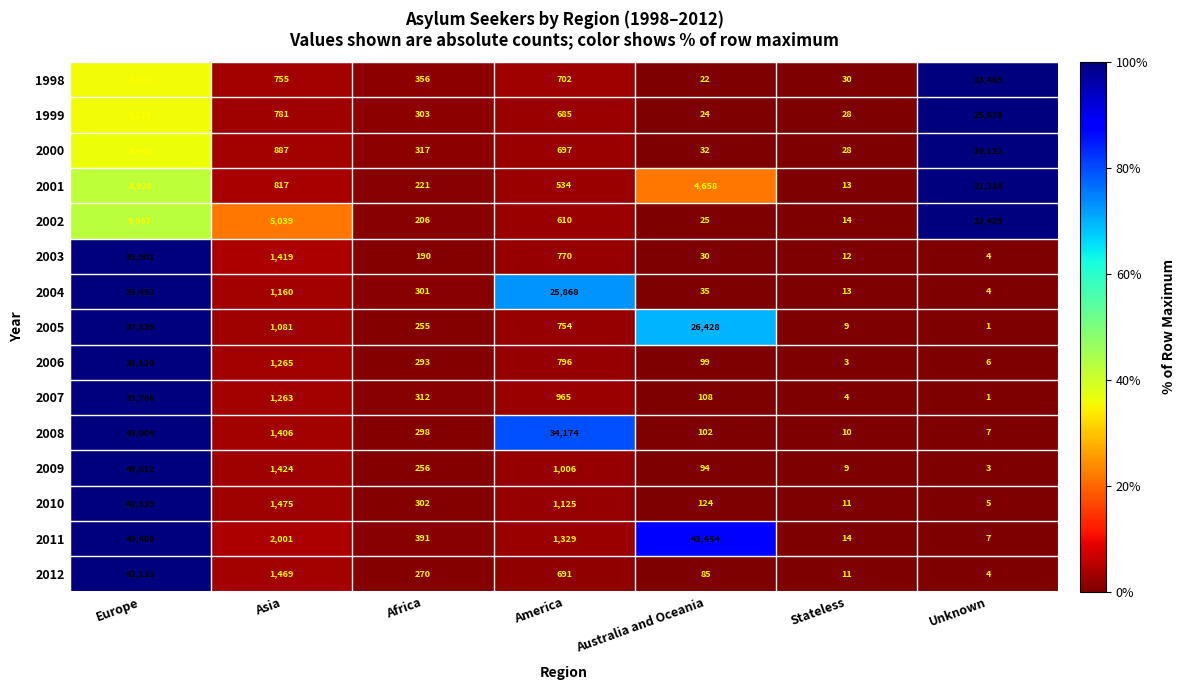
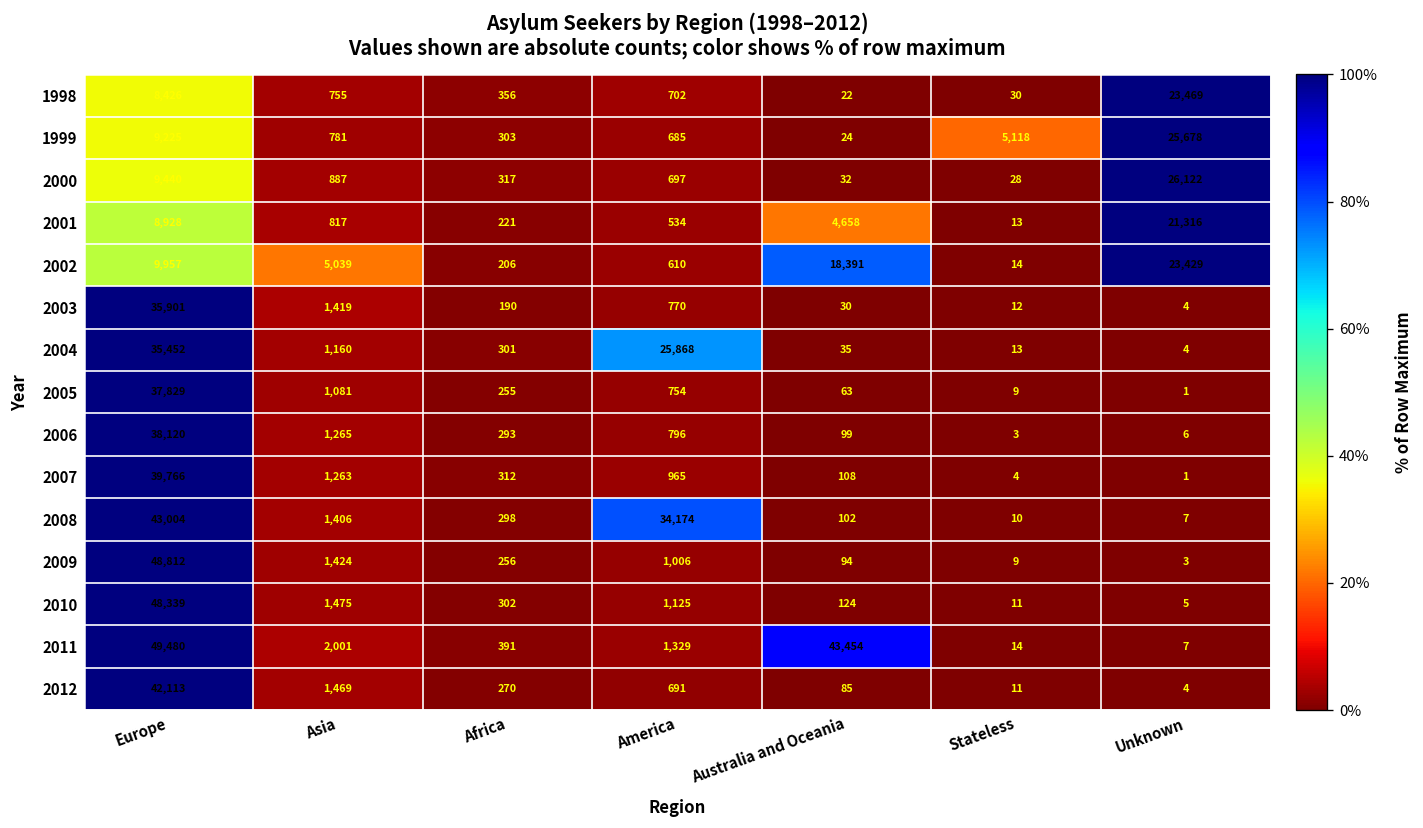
  {
    "1998": {
      "Asia": "755",
      "Africa": "356",
      "America": "702",
      "Australia and Oceania": "22",
      "Stateless": "30",
      "Unknown": "23,469"
    },
    "1999": {
      "Asia": "781",
      "Africa": "303",
      "America": "685",
      "Australia and Oceania": "24",
-     "Stateless": "28",
+     "Stateless": "5,118",
      "Unknown": "25,678"
    },
    "2000": {
      "Asia": "887",
      "Africa": "317",
      "America": "697",
      "Australia and Oceania": "32",
      "Stateless": "28",
      "Unknown": "26,122"
    },
    "2001": {
      "Europe": "8,928",
      "Asia": "817",
      "Africa": "221",
      "America": "534",
      "Australia and Oceania": "4,658",
      "Stateless": "13",
      "Unknown": "21,316"
    },
    "2002": {
      "Europe": "9,957",
      "Asia": "5,039",
      "Africa": "206",
      "America": "610",
-     "Australia and Oceania": "25",
+     "Australia and Oceania": "18,391",
      "Stateless": "14",
      "Unknown": "23,429"
    },
    "2003": {
      "Europe": "35,901",
      "Asia": "1,419",
      "Africa": "190",
      "America": "770",
      "Australia and Oceania": "30",
      "Stateless": "12",
      "Unknown": "4"
    },
    "2004": {
      "Europe": "35,452",
      "Asia": "1,160",
      "Africa": "301",
      "America": "25,868",
      "Australia and Oceania": "35",
      "Stateless": "13",
      "Unknown": "4"
    },
    "2005": {
      "Europe": "37,829",
      "Asia": "1,081",
      "Africa": "255",
      "America": "754",
-     "Australia and Oceania": "26,428",
+     "Australia and Oceania": "63",
      "Stateless": "9",
      "Unknown": "1"
    },
    "2006": {
      "Europe": "38,120",
      "Asia": "1,265",
      "Africa": "293",
      "America": "796",
      "Australia and Oceania": "99",
      "Stateless": "3",
      "Unknown": "6"
    },
    "2007": {
      "Europe": "39,766",
      "Asia": "1,263",
      "Africa": "312",
      "America": "965",
      "Australia and Oceania": "108",
      "Stateless": "4",
      "Unknown": "1"
    },
    "2008": {
      "Europe": "43,004",
      "Asia": "1,406",
      "Africa": "298",
      "America": "34,174",
      "Australia and Oceania": "102",
      "Stateless": "10",
      "Unknown": "7"
    },
    "2009": {
      "Europe": "48,812",
      "Asia": "1,424",
      "Africa": "256",
      "America": "1,006",
      "Australia and Oceania": "94",
      "Stateless": "9",
      "Unknown": "3"
    },
    "2010": {
      "Europe": "48,339",
      "Asia": "1,475",
      "Africa": "302",
      "America": "1,125",
      "Australia and Oceania": "124",
      "Stateless": "11",
      "Unknown": "5"
    },
    "2011": {
      "Europe": "49,480",
      "Asia": "2,001",
      "Africa": "391",
      "America": "1,329",
      "Australia and Oceania": "43,454",
      "Stateless": "14",
      "Unknown": "7"
    },
    "2012": {
      "Europe": "42,113",
      "Asia": "1,469",
      "Africa": "270",
      "America": "691",
      "Australia and Oceania": "85",
      "Stateless": "11",
      "Unknown": "4"
    }
  }
